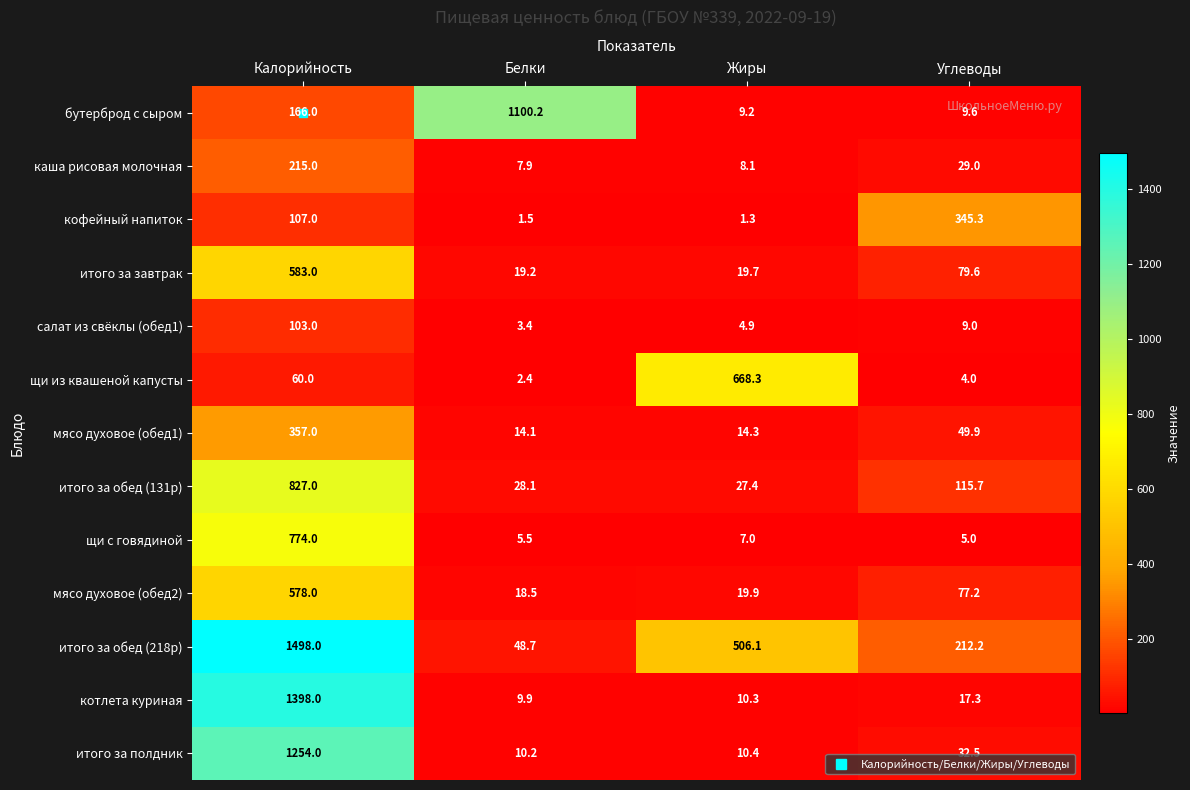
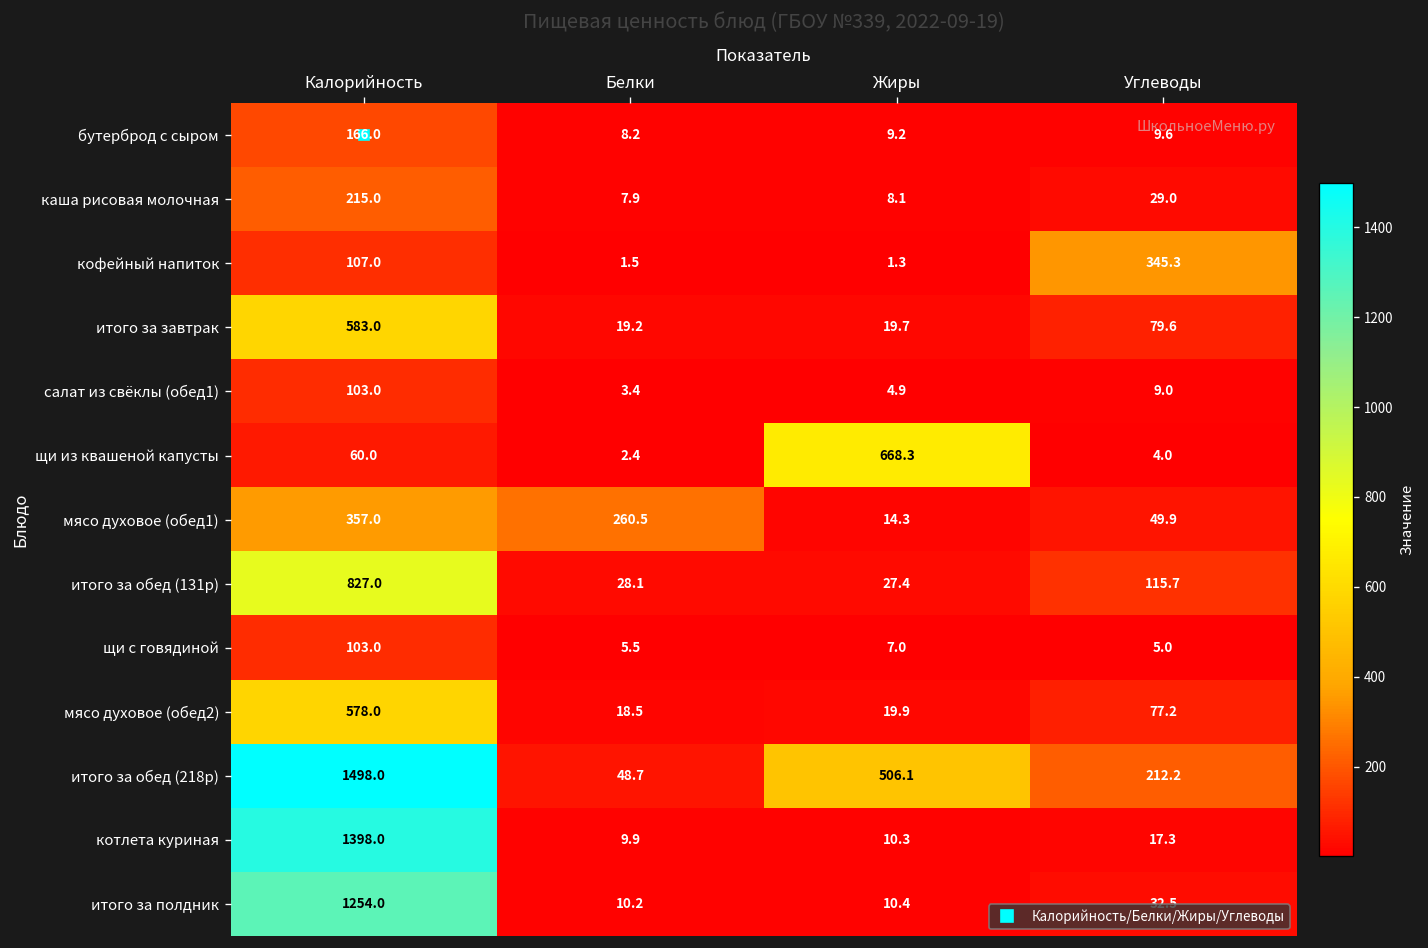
  {
    "бутерброд с сыром": {
-     "Белки": 1100.2,
+     "Белки": 8.2,
      "Жиры": 9.2
    },
    "каша рисовая молочная": {
      "Калорийность": 215.0,
      "Белки": 7.9,
      "Жиры": 8.1,
      "Углеводы": 29.0
    },
    "кофейный напиток": {
      "Калорийность": 107.0,
      "Белки": 1.5,
      "Жиры": 1.3,
      "Углеводы": 345.3
    },
    "итого за завтрак": {
      "Калорийность": 583.0,
      "Белки": 19.2,
      "Жиры": 19.7,
      "Углеводы": 79.6
    },
    "салат из свёклы (обед1)": {
      "Калорийность": 103.0,
      "Белки": 3.4,
      "Жиры": 4.9,
      "Углеводы": 9.0
    },
    "щи из квашеной капусты": {
      "Калорийность": 60.0,
      "Белки": 2.4,
      "Жиры": 668.3,
      "Углеводы": 4.0
    },
    "мясо духовое (обед1)": {
      "Калорийность": 357.0,
-     "Белки": 14.1,
+     "Белки": 260.5,
      "Жиры": 14.3,
      "Углеводы": 49.9
    },
    "итого за обед (131р)": {
      "Калорийность": 827.0,
      "Белки": 28.1,
      "Жиры": 27.4,
      "Углеводы": 115.7
    },
    "щи с говядиной": {
-     "Калорийность": 774.0,
+     "Калорийность": 103.0,
      "Белки": 5.5,
      "Жиры": 7.0,
      "Углеводы": 5.0
    },
    "мясо духовое (обед2)": {
      "Калорийность": 578.0,
      "Белки": 18.5,
      "Жиры": 19.9,
      "Углеводы": 77.2
    },
    "итого за обед (218р)": {
      "Калорийность": 1498.0,
      "Белки": 48.7,
      "Жиры": 506.1,
      "Углеводы": 212.2
    },
    "котлета куриная": {
      "Калорийность": 1398.0,
      "Белки": 9.9,
      "Жиры": 10.3,
      "Углеводы": 17.3
    },
    "итого за полдник": {
      "Калорийность": 1254.0,
      "Белки": 10.2,
      "Жиры": 10.4
    }
  }
